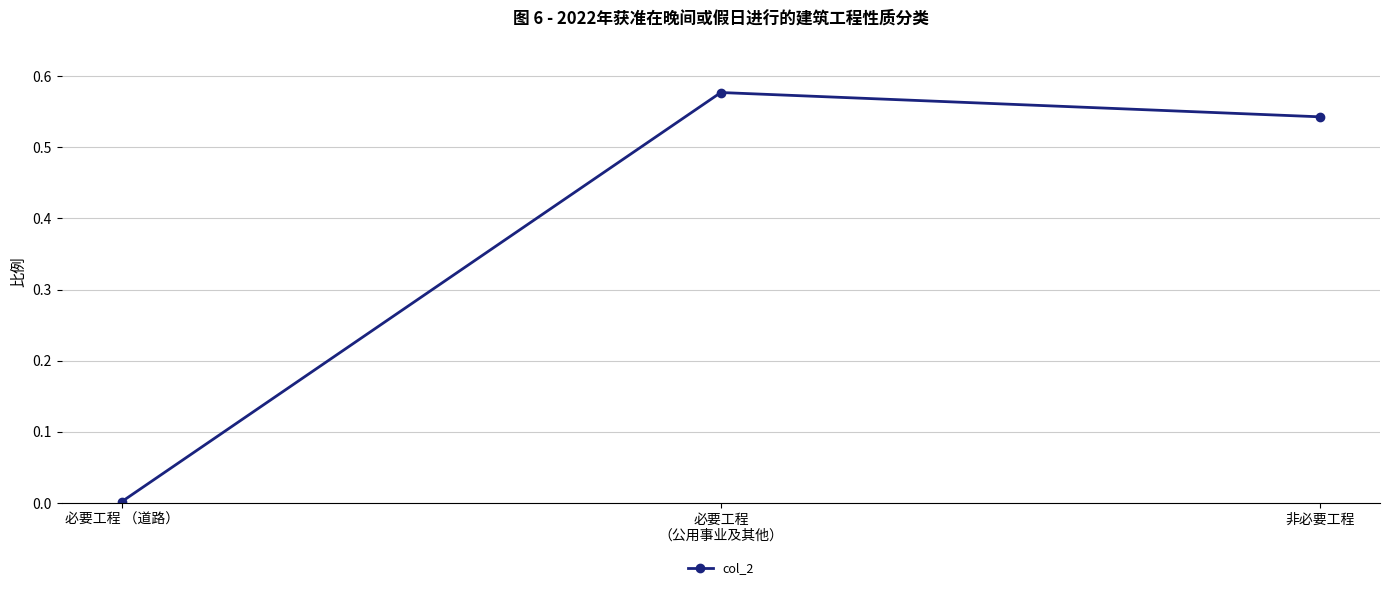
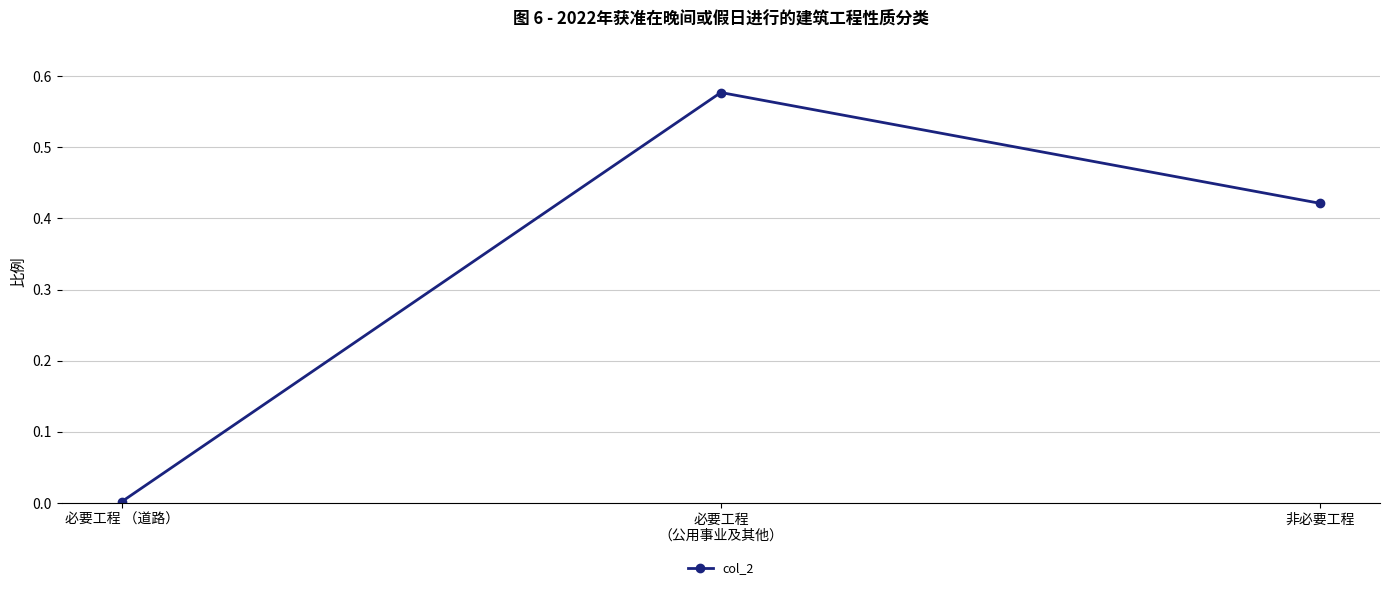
  {
    "必要工程 （道路）": 0.00,
    "必要工程 （公用事业及其他）": 0.58,
-   "非必要工程": 0.54
+   "非必要工程": 0.42
  }
